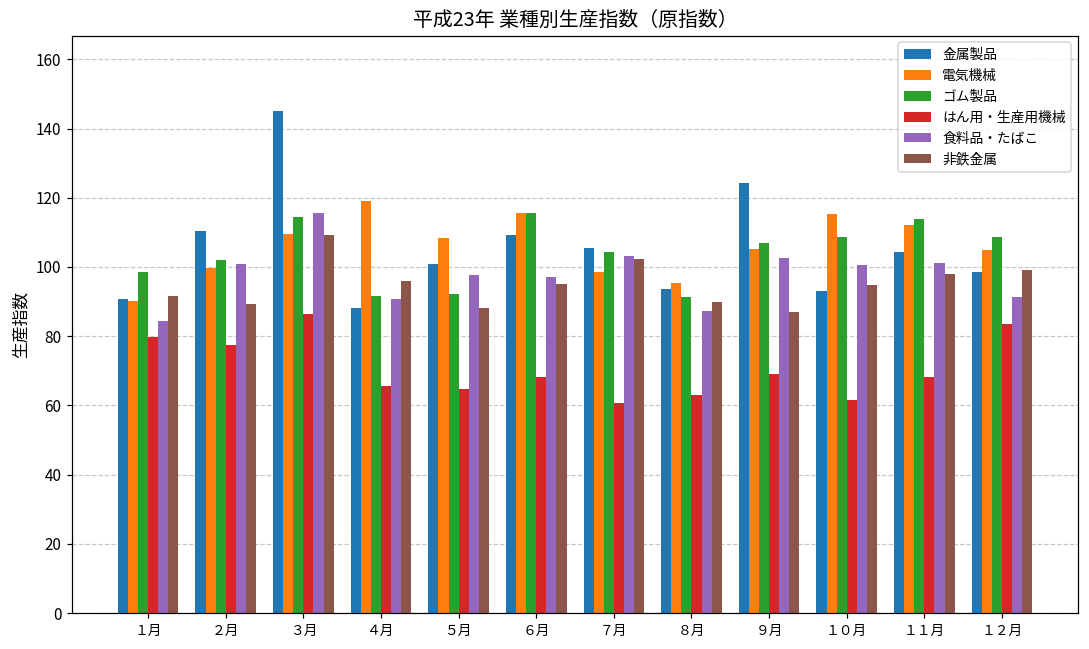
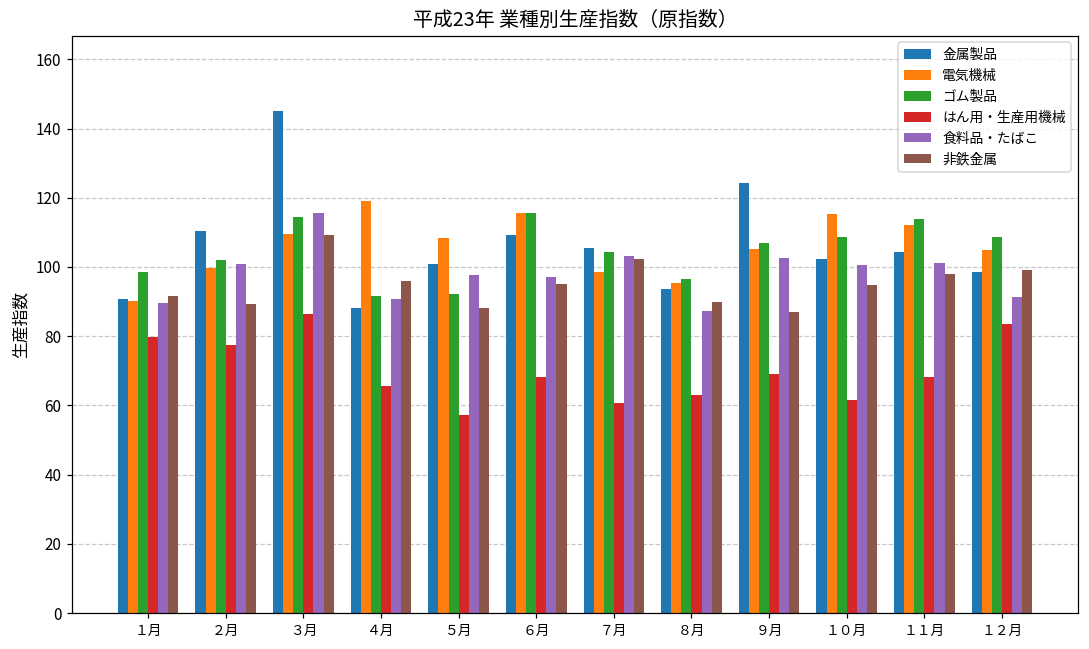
  {
    "金属製品": {
      "１月": 91,
      "２月": 110,
      "３月": 145,
      "４月": 88,
      "５月": 101,
      "６月": 109,
      "７月": 106,
      "８月": 94,
      "９月": 124,
-     "１０月": 93,
+     "１０月": 102,
      "１１月": 104,
      "１２月": 99
    },
    "電気機械": {
      "１月": 90,
      "２月": 100,
      "３月": 110,
      "４月": 119,
      "５月": 108,
      "６月": 116,
      "７月": 98,
      "８月": 95,
      "９月": 105,
      "１０月": 115,
      "１１月": 112,
      "１２月": 105
    },
    "ゴム製品": {
      "１月": 99,
      "２月": 102,
      "３月": 114,
      "４月": 92,
      "５月": 92,
      "６月": 116,
      "７月": 104,
-     "８月": 91,
+     "８月": 97,
      "９月": 107,
      "１０月": 109,
      "１１月": 114,
      "１２月": 109
    },
    "はん用・生産用機械": {
      "１月": 80,
      "２月": 78,
      "３月": 86,
      "４月": 66,
-     "５月": 65,
+     "５月": 57,
      "６月": 68,
      "７月": 61,
      "８月": 63,
      "９月": 69,
      "１０月": 62,
      "１１月": 68,
      "１２月": 84
    },
    "食料品・たばこ": {
-     "１月": 85,
+     "１月": 90,
      "２月": 101,
      "３月": 116,
      "４月": 91,
      "５月": 98,
      "６月": 97,
      "７月": 103,
      "８月": 87,
      "９月": 103,
      "１０月": 101,
      "１１月": 101,
      "１２月": 91
    },
    "非鉄金属": {
      "１月": 92,
      "２月": 89,
      "３月": 109,
      "４月": 96,
      "５月": 88,
      "６月": 95,
      "７月": 102,
      "８月": 90,
      "９月": 87,
      "１０月": 95,
      "１１月": 98,
      "１２月": 99
    }
  }
